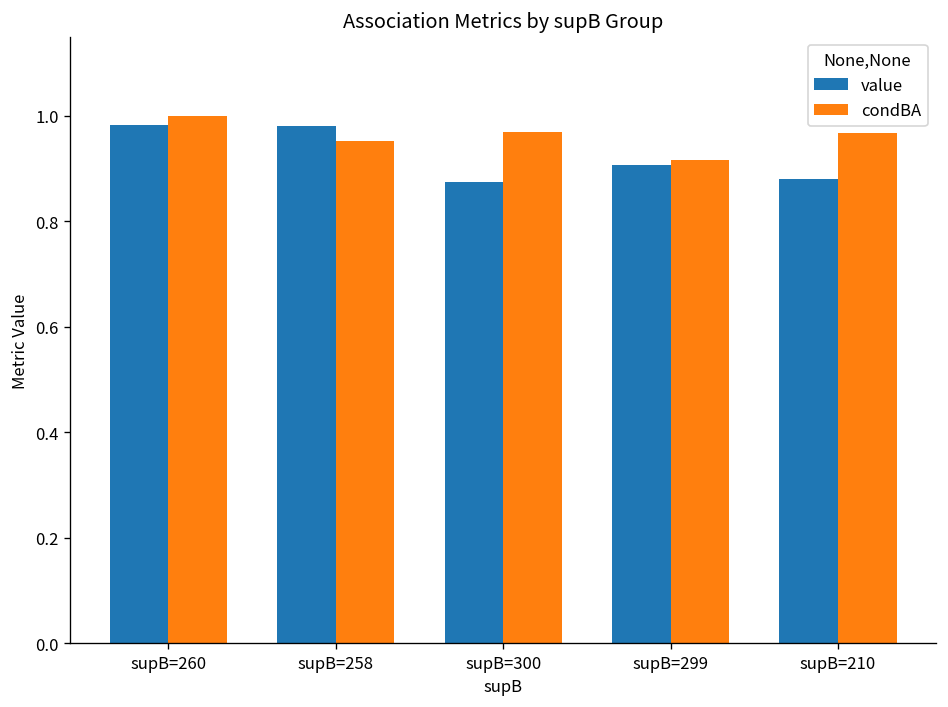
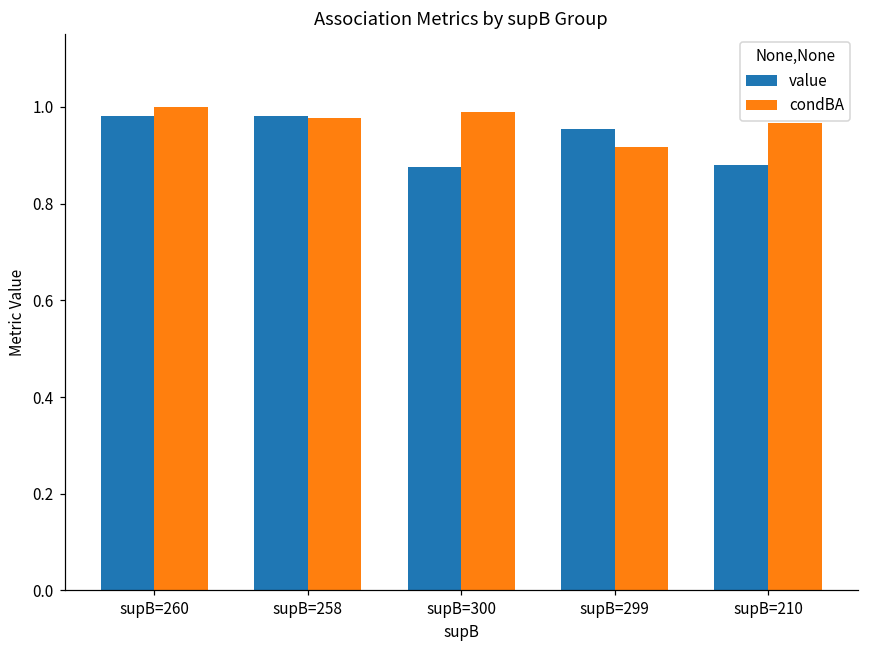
  {
    "value": {
      "supB=260": 0.98,
      "supB=258": 0.98,
      "supB=300": 0.88,
-     "supB=299": 0.91,
+     "supB=299": 0.95,
      "supB=210": 0.88
    },
    "condBA": {
      "supB=260": 1.00,
-     "supB=258": 0.95,
-     "supB=300": 0.97,
+     "supB=258": 0.98,
+     "supB=300": 0.99,
      "supB=299": 0.92,
      "supB=210": 0.97
    }
  }
